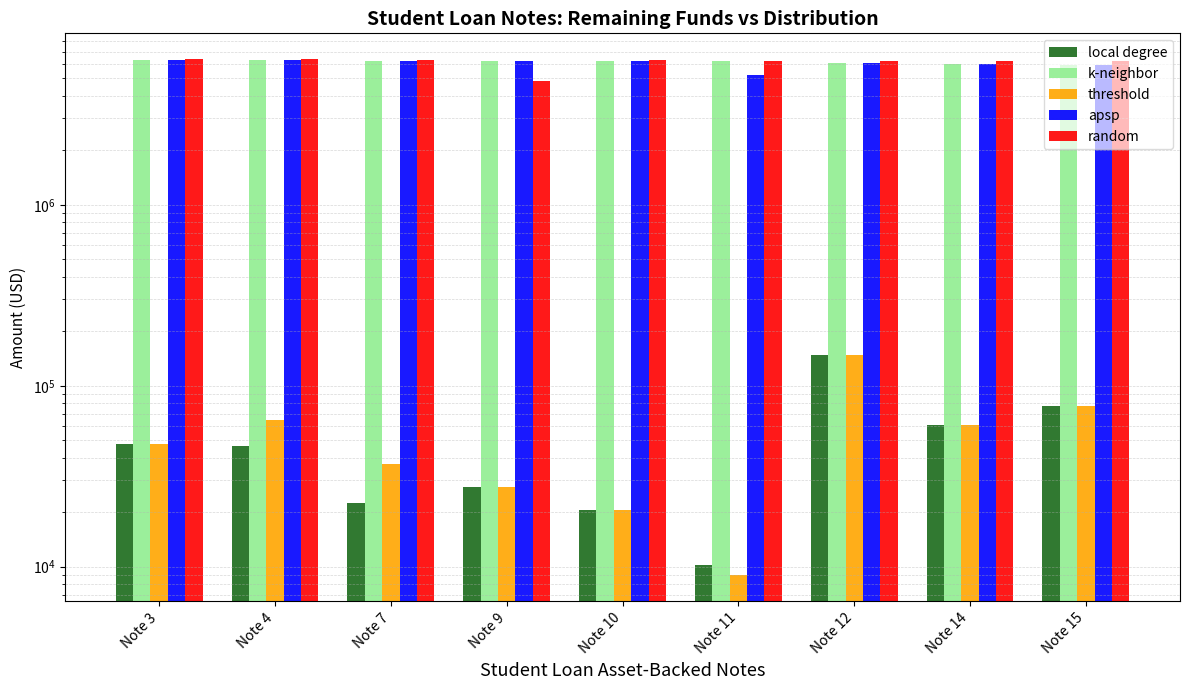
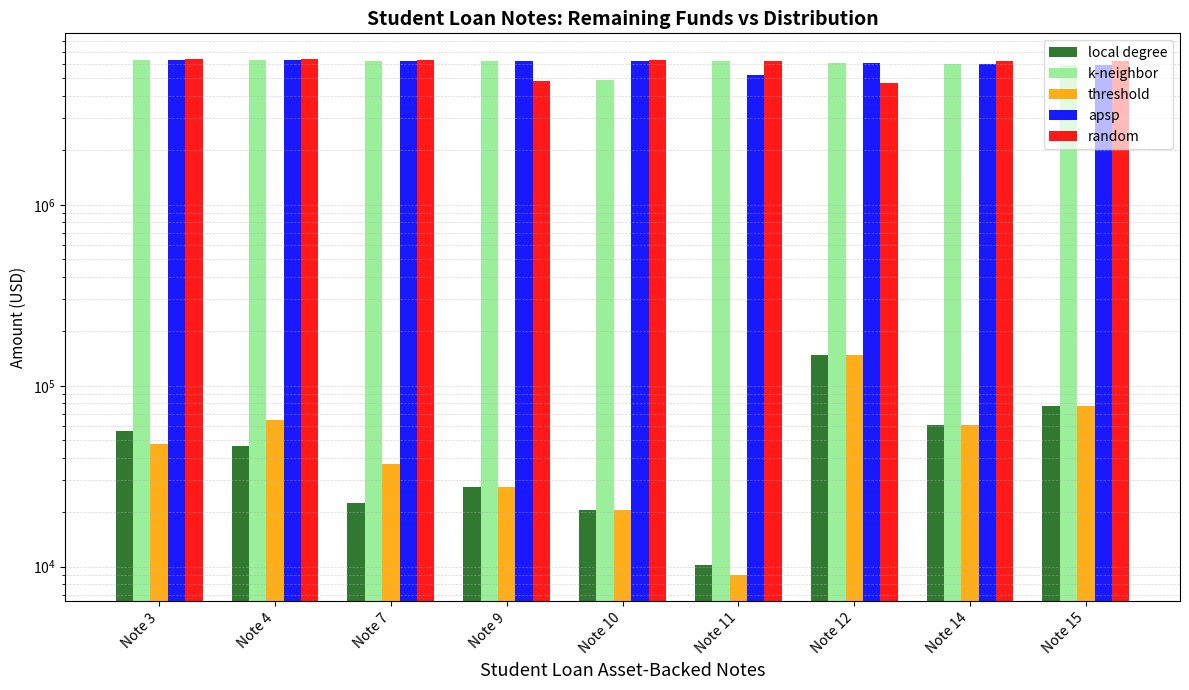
  {
    "local degree": {
-     "Note 3": 48000,
+     "Note 3": 56000,
      "Note 4": 47000,
      "Note 7": 22000,
      "Note 9": 28000,
      "Note 10": 20000,
      "Note 11": 10000,
      "Note 12": 150000,
      "Note 14": 61000,
      "Note 15": 78000
    },
    "k-neighbor": {
      "Note 3": 6300000,
      "Note 4": 6300000,
      "Note 7": 6300000,
      "Note 9": 6200000,
-     "Note 10": 6200000,
+     "Note 10": 4900000,
      "Note 11": 6200000,
      "Note 12": 6100000,
      "Note 14": 6000000
    },
    "threshold": {
      "Note 3": 48000,
      "Note 4": 65000,
      "Note 7": 37000,
      "Note 9": 28000,
      "Note 10": 20000,
      "Note 11": 9000,
      "Note 12": 150000,
      "Note 14": 61000,
      "Note 15": 78000
    },
    "apsp": {
      "Note 3": 6300000,
      "Note 4": 6300000,
      "Note 7": 6300000,
      "Note 9": 6200000,
      "Note 10": 6200000,
      "Note 11": 5200000,
      "Note 12": 6100000,
      "Note 14": 6000000
    },
    "random": {
      "Note 3": 6400000,
      "Note 4": 6400000,
      "Note 7": 6300000,
      "Note 9": 4800000,
      "Note 10": 6300000,
      "Note 11": 6300000,
-     "Note 12": 6200000,
+     "Note 12": 4700000,
      "Note 14": 6200000
    }
  }
